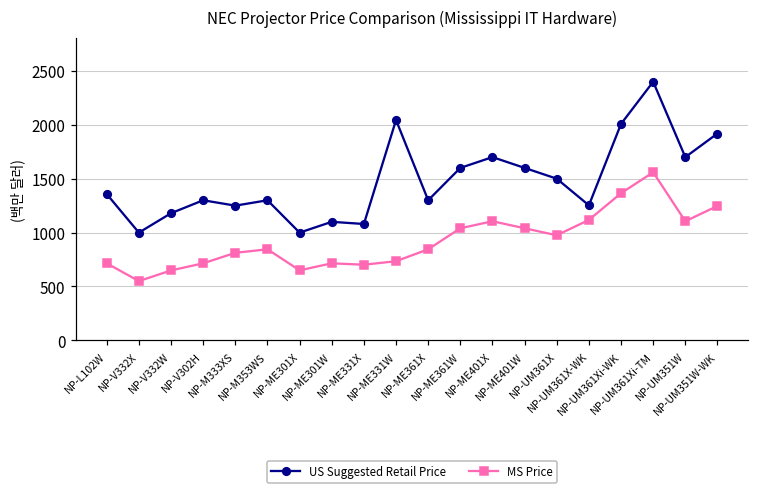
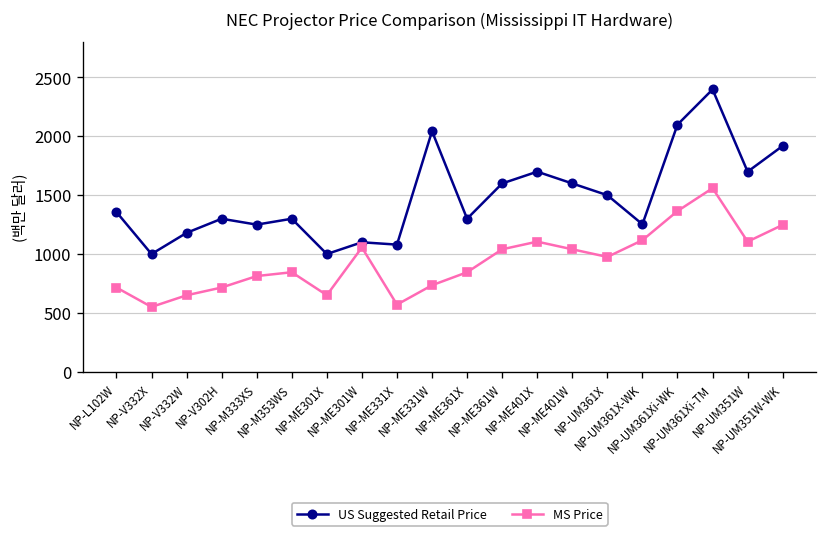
  {
    "US Suggested Retail Price": {
      "NP-L102W": 1400,
      "NP-V332X": 1000,
      "NP-V332W": 1200,
      "NP-V302H": 1300,
      "NP-M333XS": 1200,
      "NP-M353WS": 1300,
      "NP-ME301X": 1000,
      "NP-ME301W": 1100,
      "NP-ME331X": 1100,
      "NP-ME331W": 2000,
      "NP-ME361X": 1300,
      "NP-ME361W": 1600,
      "NP-ME401X": 1700,
      "NP-ME401W": 1600,
      "NP-UM361X": 1500,
      "NP-UM361X-WK": 1300,
-     "NP-UM361Xi-WK": 2000,
+     "NP-UM361Xi-WK": 2100,
      "NP-UM361Xi-TM": 2400,
      "NP-UM351W": 1700,
      "NP-UM351W-WK": 1900
    },
    "MS Price": {
      "NP-L102W": 700,
      "NP-V332X": 500,
      "NP-V332W": 600,
      "NP-V302H": 700,
      "NP-M333XS": 800,
      "NP-M353WS": 800,
      "NP-ME301X": 600,
-     "NP-ME301W": 700,
-     "NP-ME331X": 700,
+     "NP-ME301W": 1100,
+     "NP-ME331X": 600,
      "NP-ME331W": 700,
      "NP-ME361X": 800,
      "NP-ME361W": 1000,
      "NP-ME401X": 1100,
      "NP-ME401W": 1000,
      "NP-UM361X": 1000,
      "NP-UM361X-WK": 1100,
      "NP-UM361Xi-WK": 1400,
      "NP-UM361Xi-TM": 1600,
      "NP-UM351W": 1100,
      "NP-UM351W-WK": 1200
    }
  }
